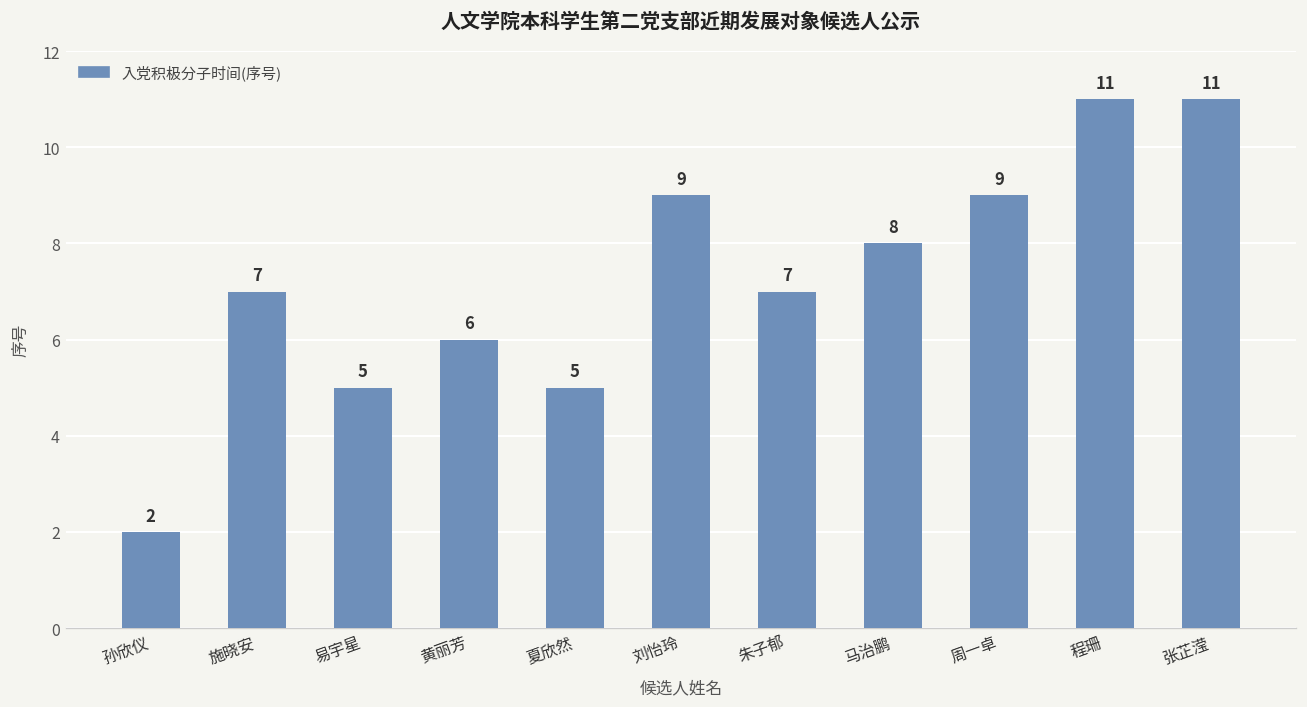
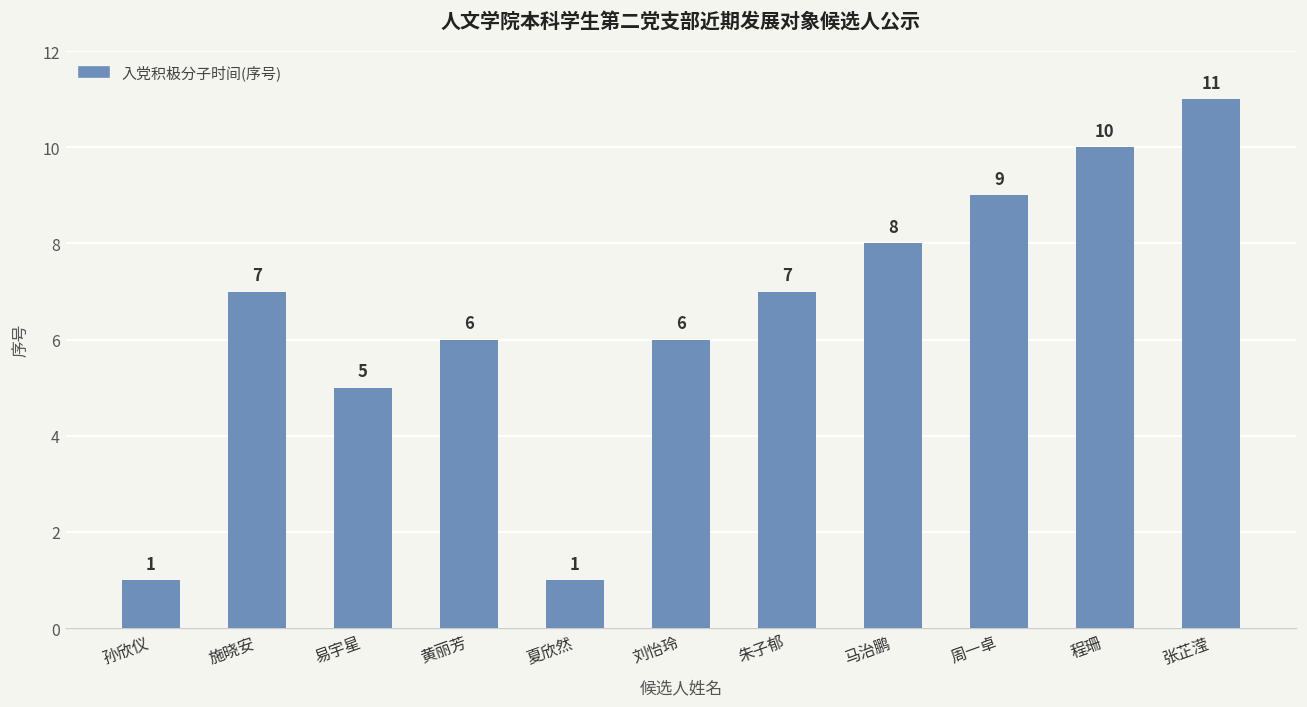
  {
-   "孙欣仪": 2,
+   "孙欣仪": 1,
    "施晓安": 7,
    "易宇星": 5,
    "黄丽芳": 6,
-   "夏欣然": 5,
-   "刘怡玲": 9,
+   "夏欣然": 1,
+   "刘怡玲": 6,
    "朱子郁": 7,
    "马治鹏": 8,
    "周一卓": 9,
-   "程珊": 11,
+   "程珊": 10,
    "张芷滢": 11
  }
